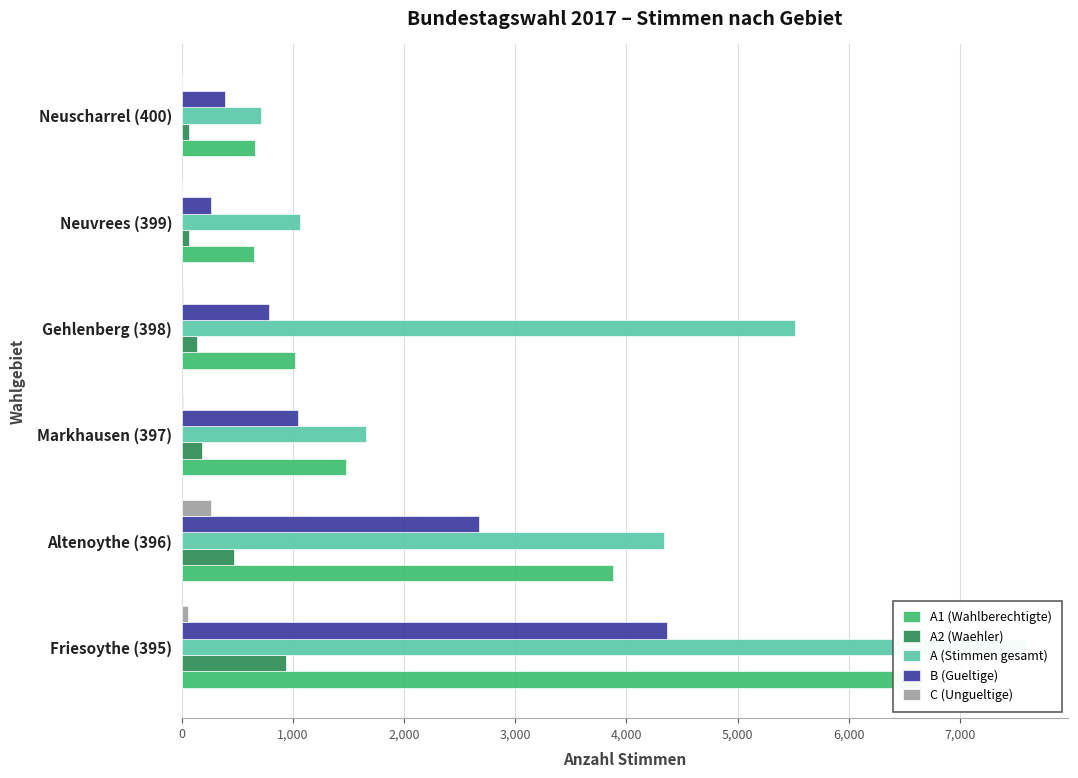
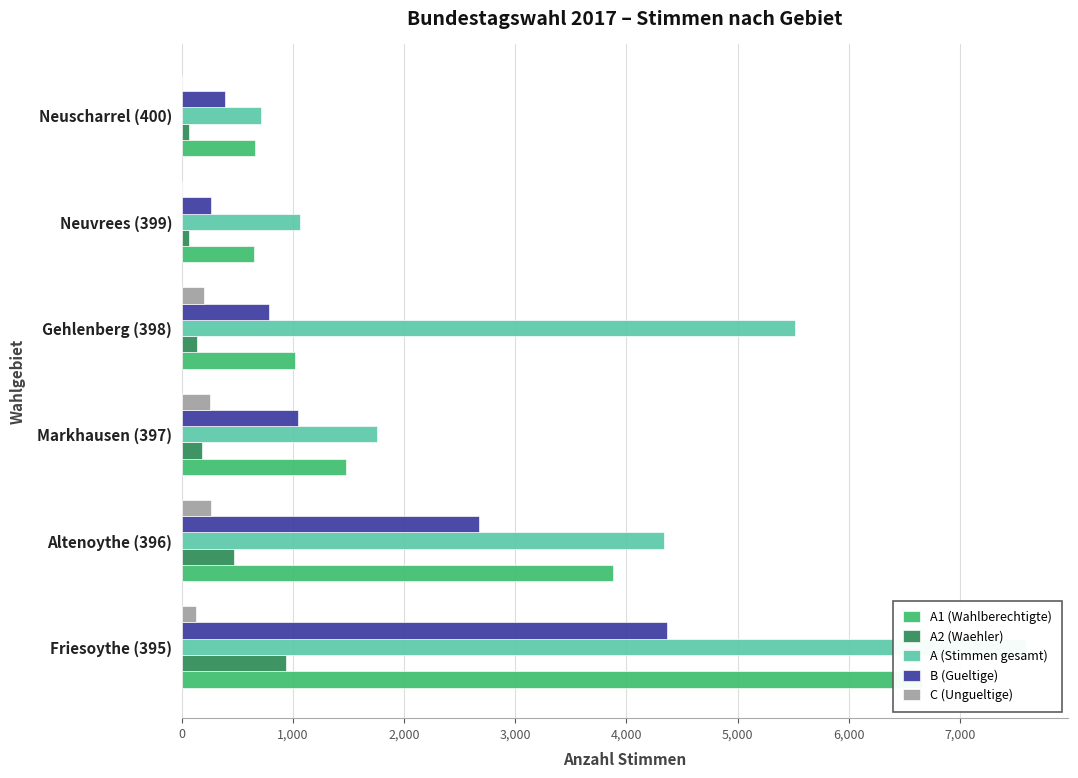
  {
    "A (Stimmen gesamt)": {
      "Neuscharrel (400)": "720",
      "Neuvrees (399)": "1,060",
      "Gehlenberg (398)": "5,520",
-     "Markhausen (397)": "1,660",
+     "Markhausen (397)": "1,760",
      "Altenoythe (396)": "4,340"
    },
    "B (Gueltige)": {
      "Neuscharrel (400)": "390",
      "Neuvrees (399)": "260",
      "Gehlenberg (398)": "790",
      "Markhausen (397)": "1,040",
      "Altenoythe (396)": "2,670",
      "Friesoythe (395)": "4,370"
    },
    "C (Ungueltige)": {
-     "Gehlenberg (398)": "10",
-     "Markhausen (397)": "10",
+     "Gehlenberg (398)": "200",
+     "Markhausen (397)": "250",
      "Altenoythe (396)": "260",
-     "Friesoythe (395)": "50"
+     "Friesoythe (395)": "130"
    }
  }
